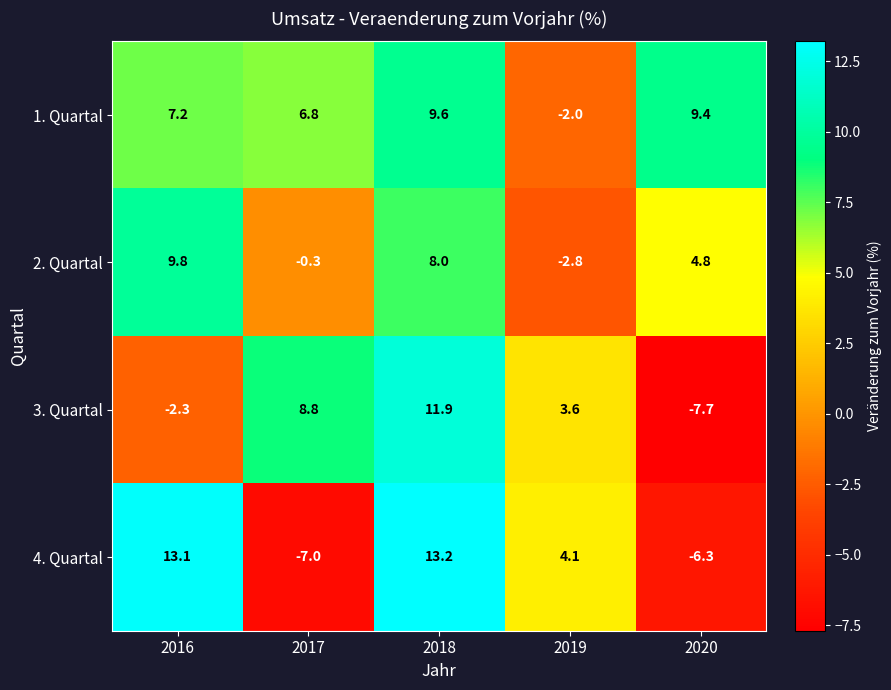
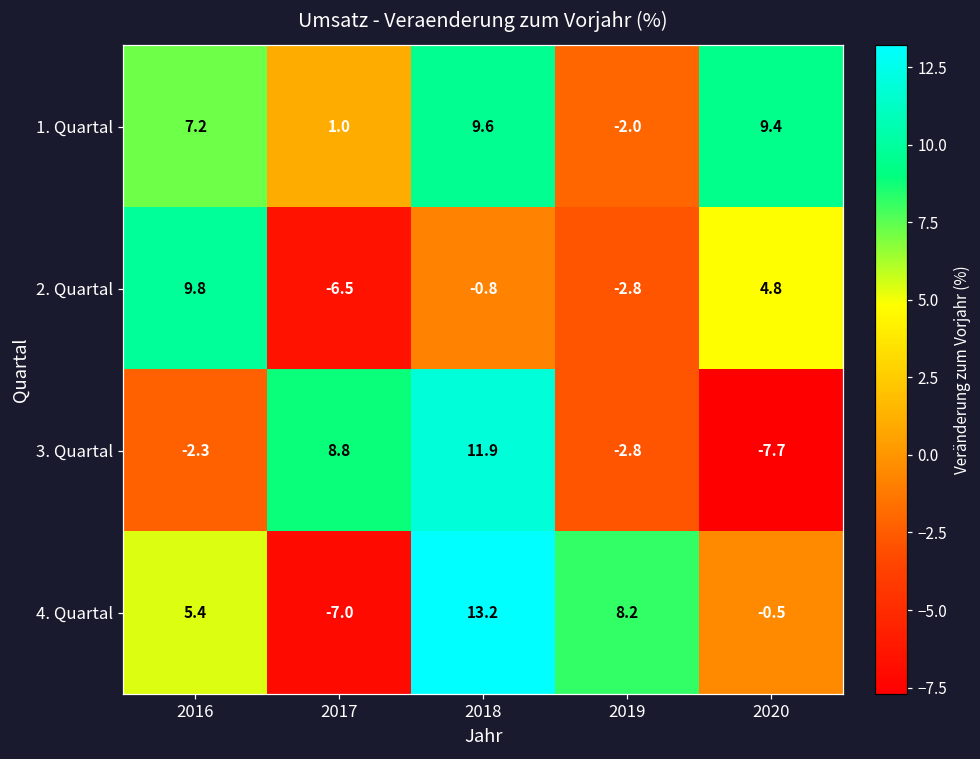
  {
    "1. Quartal": {
      "2016": 7.2,
-     "2017": 6.8,
+     "2017": 1.0,
      "2018": 9.6,
      "2019": -2.0,
      "2020": 9.4
    },
    "2. Quartal": {
      "2016": 9.8,
-     "2017": -0.3,
-     "2018": 8.0,
+     "2017": -6.5,
+     "2018": -0.8,
      "2019": -2.8,
      "2020": 4.8
    },
    "3. Quartal": {
      "2016": -2.3,
      "2017": 8.8,
      "2018": 11.9,
-     "2019": 3.6,
+     "2019": -2.8,
      "2020": -7.7
    },
    "4. Quartal": {
-     "2016": 13.1,
+     "2016": 5.4,
      "2017": -7.0,
      "2018": 13.2,
-     "2019": 4.1,
-     "2020": -6.3
+     "2019": 8.2,
+     "2020": -0.5
    }
  }
